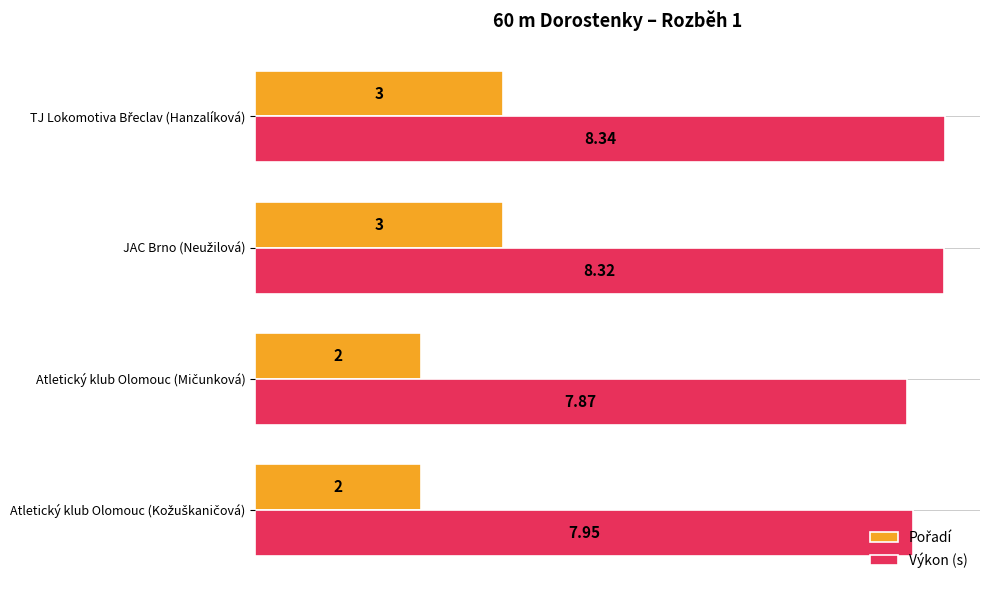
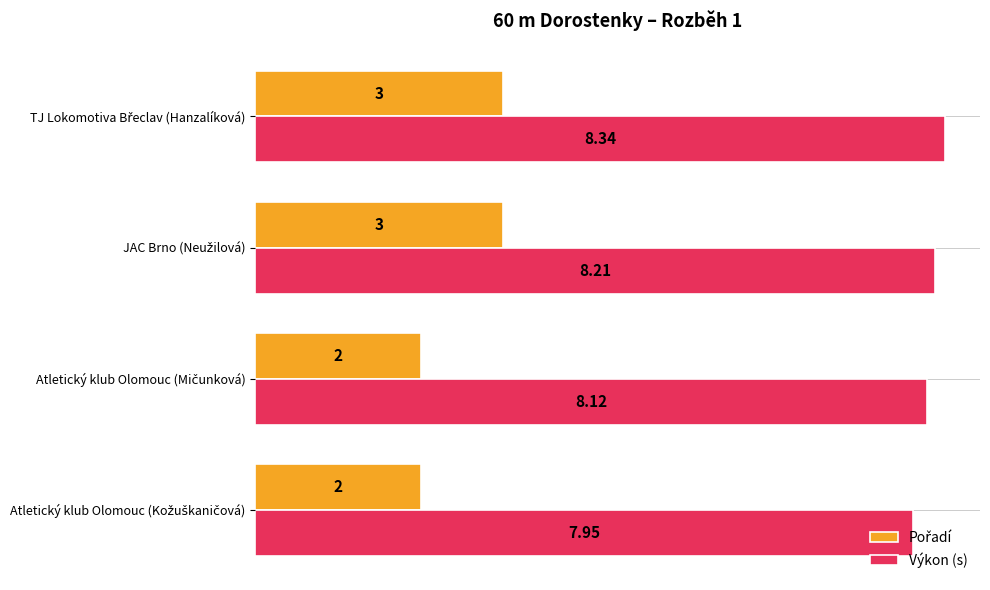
  {
    "Pořadí": {
      "TJ Lokomotiva Břeclav (Hanzalíková)": 3,
      "JAC Brno (Neužilová)": 3,
      "Atletický klub Olomouc (Mičunková)": 2,
      "Atletický klub Olomouc (Kožuškaničová)": 2
    },
    "Výkon (s)": {
      "TJ Lokomotiva Břeclav (Hanzalíková)": 8.34,
-     "JAC Brno (Neužilová)": 8.32,
-     "Atletický klub Olomouc (Mičunková)": 7.87,
+     "JAC Brno (Neužilová)": 8.21,
+     "Atletický klub Olomouc (Mičunková)": 8.12,
      "Atletický klub Olomouc (Kožuškaničová)": 7.95
    }
  }
